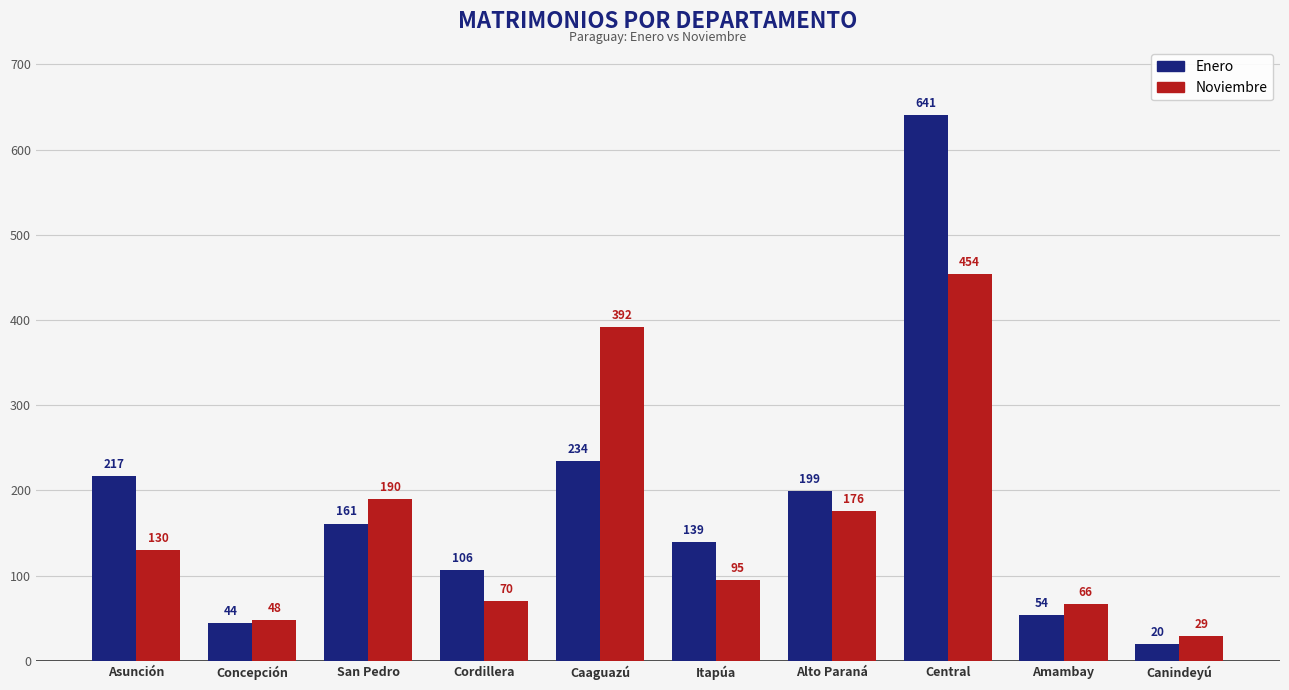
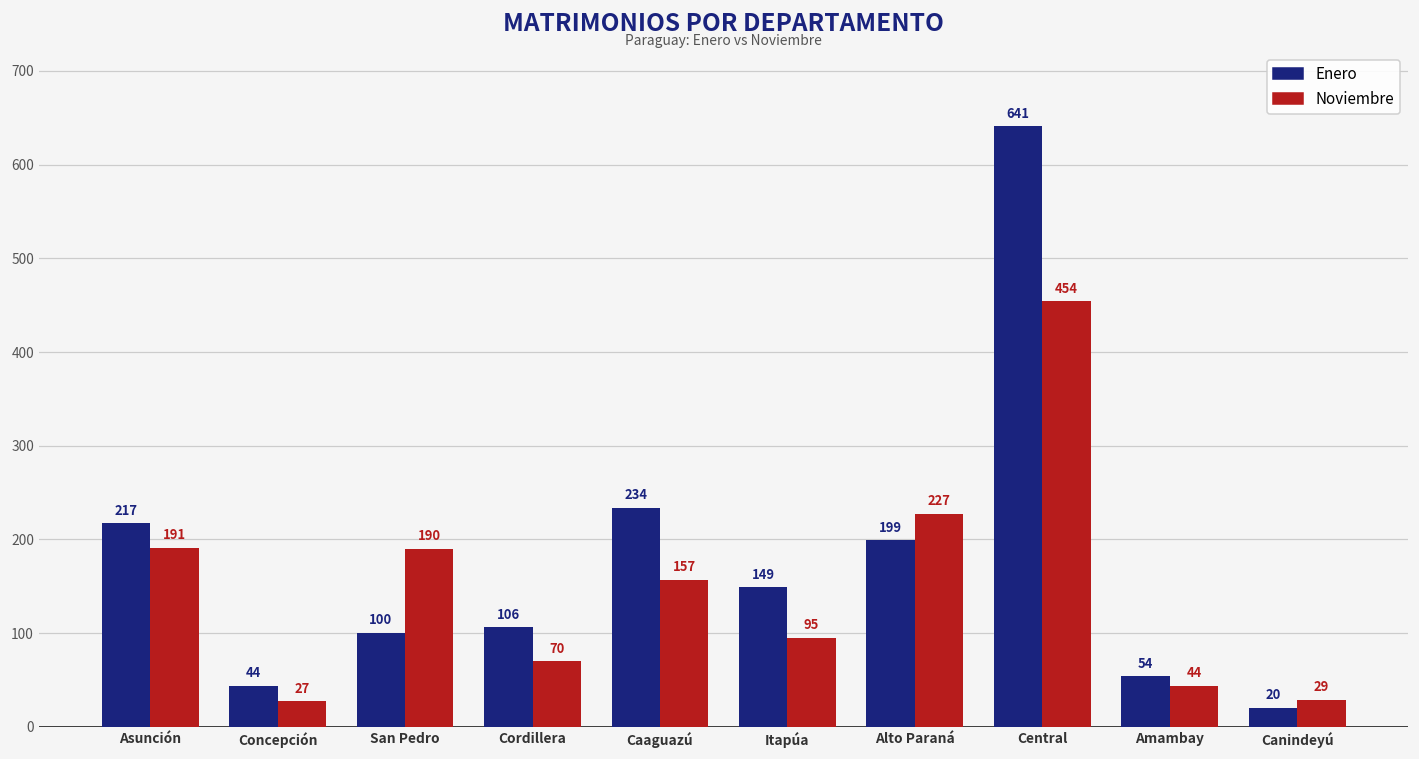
  {
    "Enero": {
      "Asunción": 217,
      "Concepción": 44,
-     "San Pedro": 161,
+     "San Pedro": 100,
      "Cordillera": 106,
      "Caaguazú": 234,
-     "Itapúa": 139,
+     "Itapúa": 149,
      "Alto Paraná": 199,
      "Central": 641,
      "Amambay": 54,
      "Canindeyú": 20
    },
    "Noviembre": {
-     "Asunción": 130,
-     "Concepción": 48,
+     "Asunción": 191,
+     "Concepción": 27,
      "San Pedro": 190,
      "Cordillera": 70,
-     "Caaguazú": 392,
+     "Caaguazú": 157,
      "Itapúa": 95,
-     "Alto Paraná": 176,
+     "Alto Paraná": 227,
      "Central": 454,
-     "Amambay": 66,
+     "Amambay": 44,
      "Canindeyú": 29
    }
  }
